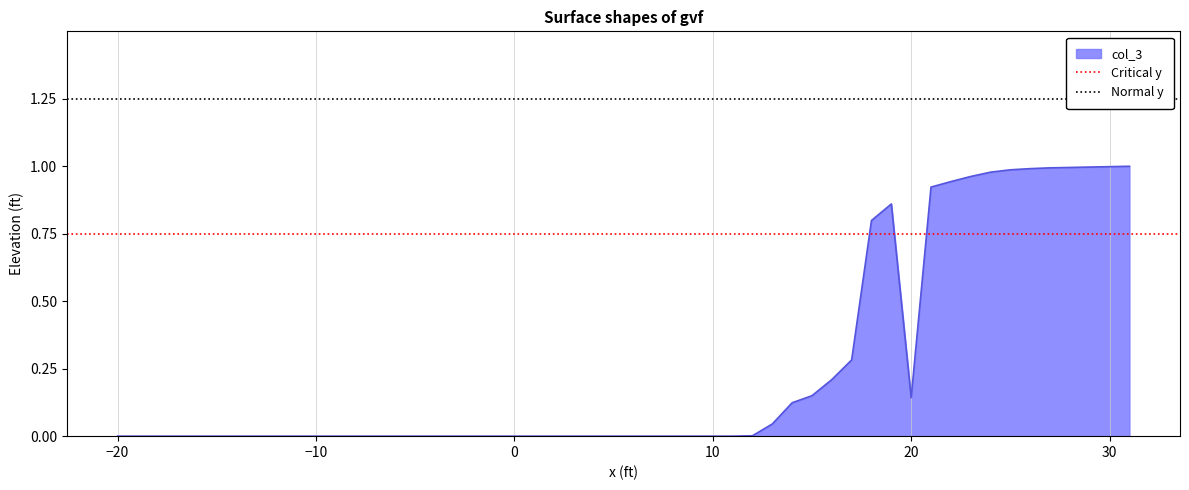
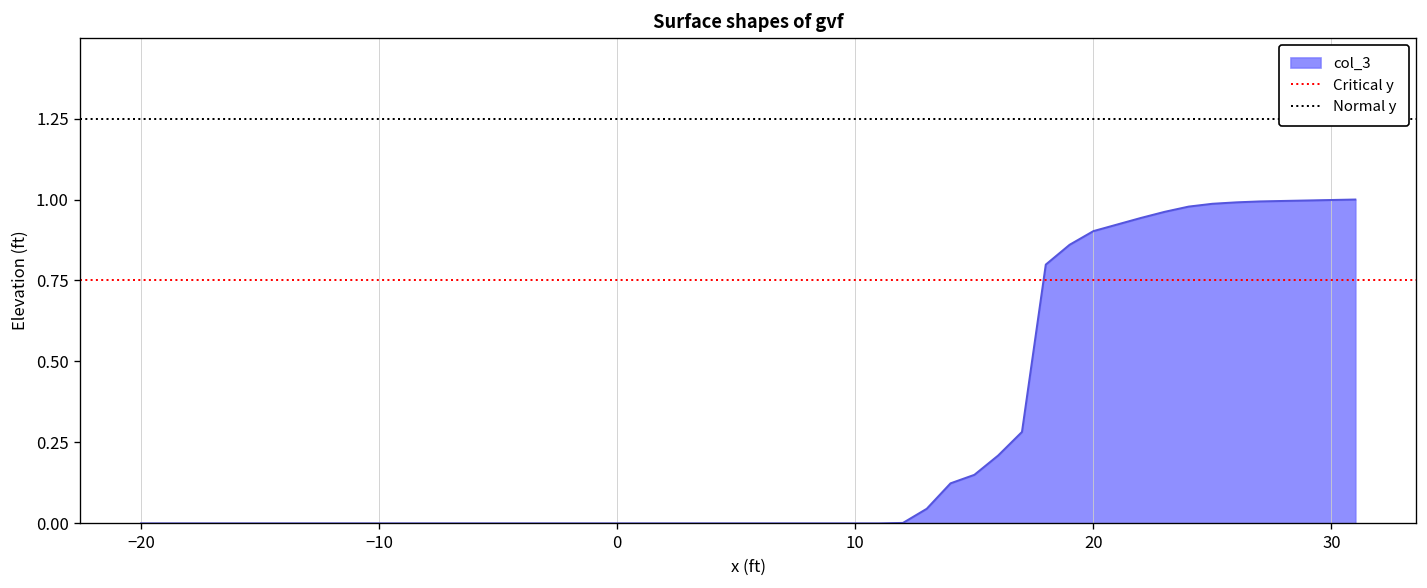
  {
    "−20": 0.00,
    "−10": 0.00,
    "0": 0.00,
    "10": 0.00,
-   "20": 0.14,
+   "20": 0.90,
    "30": 1.00
  }
